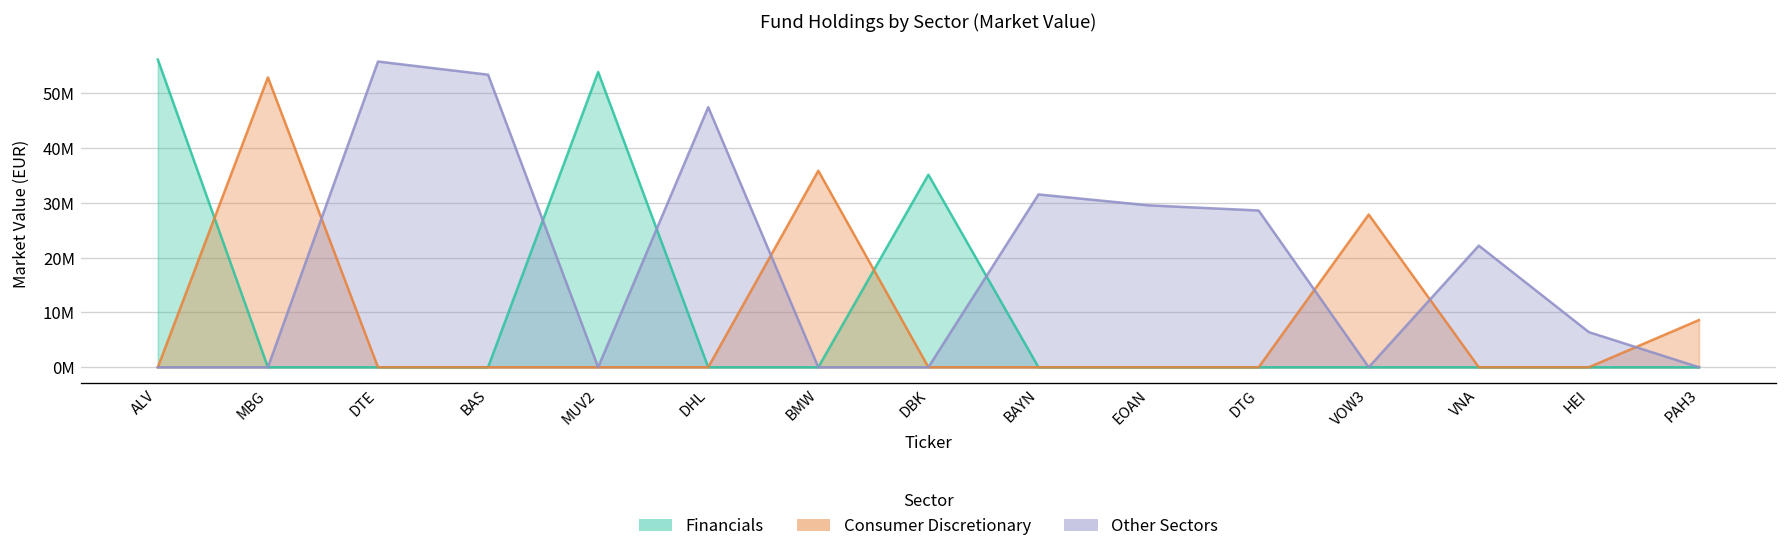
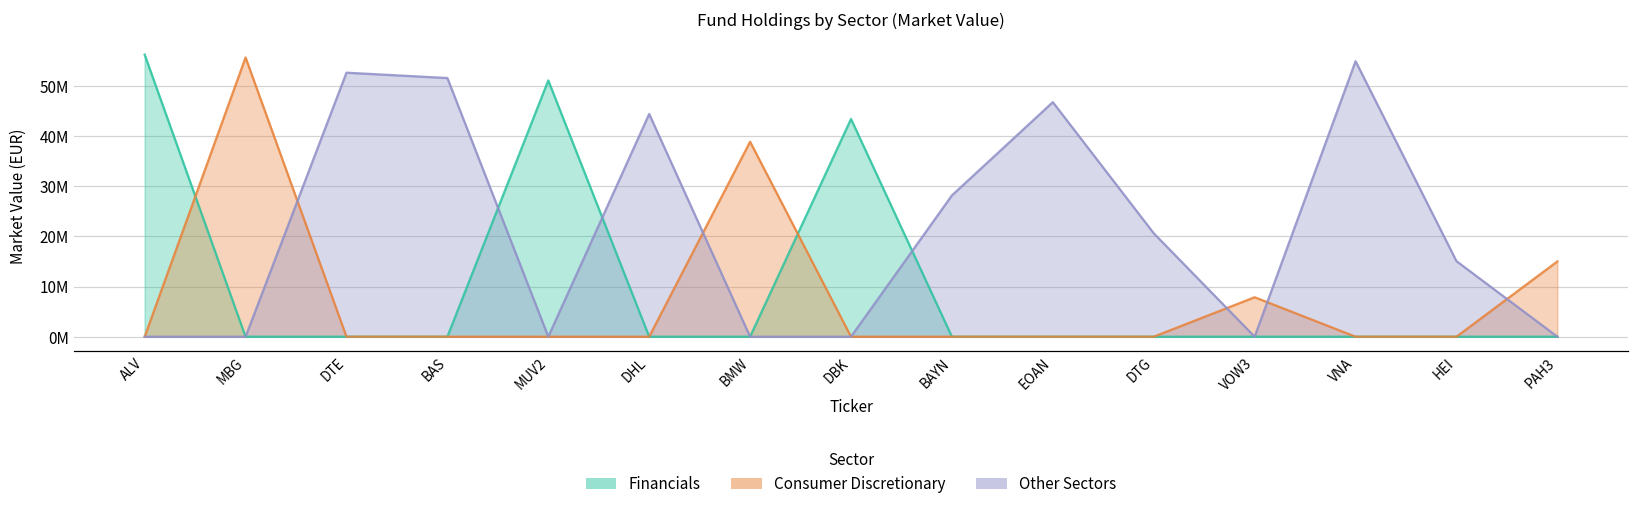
  {
    "Financials": {
      "ALV": 56000000,
-     "MUV2": 54000000,
-     "DBK": 35000000
+     "MUV2": 51000000,
+     "DBK": 43000000
    },
    "Consumer Discretionary": {
-     "MBG": 53000000,
-     "BMW": 36000000,
-     "VOW3": 28000000,
-     "PAH3": 9000000
+     "MBG": 56000000,
+     "BMW": 39000000,
+     "VOW3": 8000000,
+     "PAH3": 15000000
    },
    "Other Sectors": {
-     "DTE": 56000000,
-     "BAS": 53000000,
-     "DHL": 47000000,
-     "BAYN": 32000000,
-     "EOAN": 30000000,
-     "DTG": 29000000,
-     "VNA": 22000000,
-     "HEI": 6000000
+     "DTE": 53000000,
+     "BAS": 52000000,
+     "DHL": 44000000,
+     "BAYN": 28000000,
+     "EOAN": 47000000,
+     "DTG": 21000000,
+     "VNA": 55000000,
+     "HEI": 15000000
    }
  }
